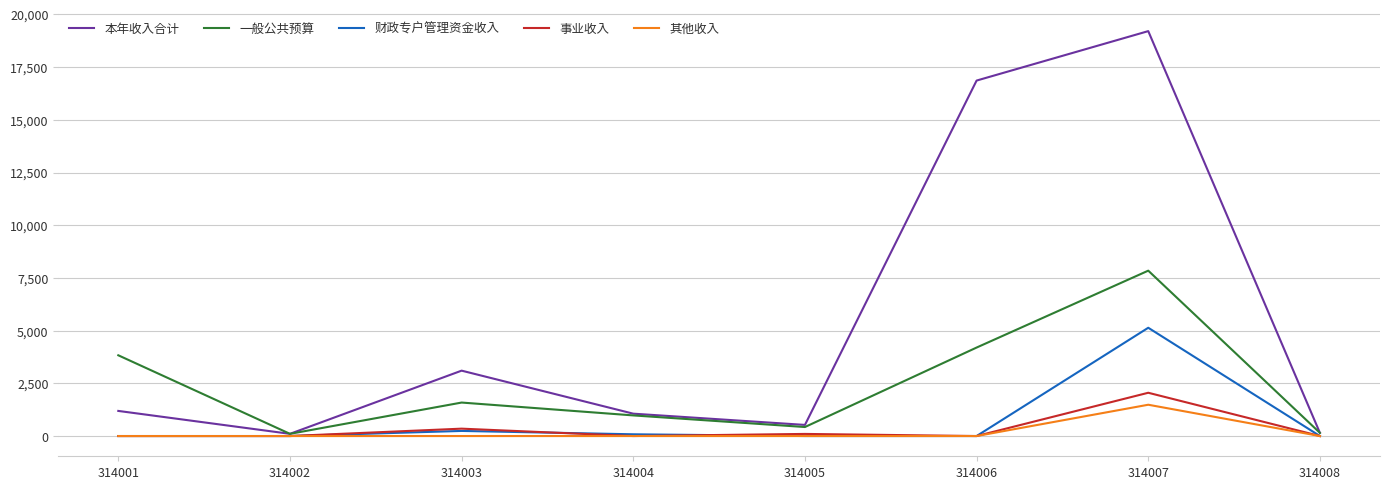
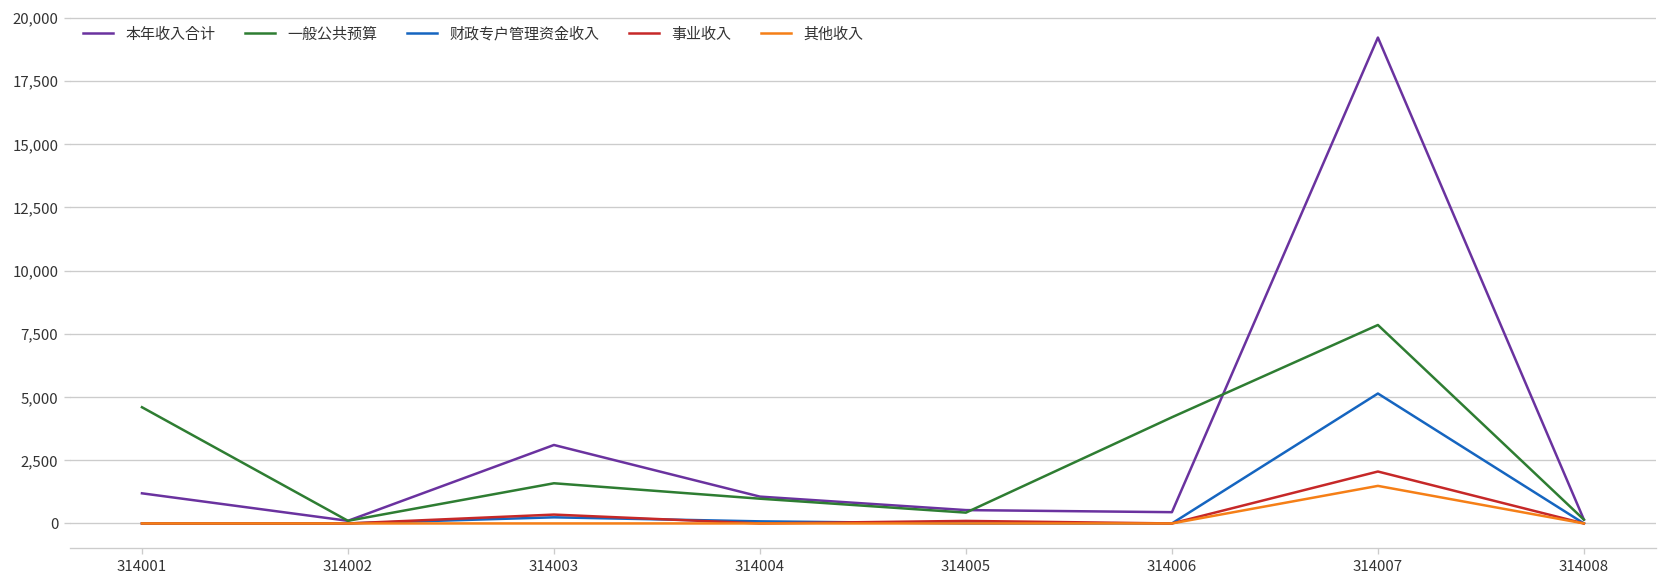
  {
    "本年收入合计": {
      "314001": "1,200",
      "314003": "3,100",
-     "314006": "16,900",
+     "314006": "400",
      "314007": "19,200"
    },
    "一般公共预算": {
-     "314001": "3,800",
+     "314001": "4,600",
      "314003": "1,600",
      "314006": "4,200",
      "314007": "7,800"
    },
    "财政专户管理资金收入": {
      "314007": "5,100"
    },
    "事业收入": {
      "314007": "2,100"
    },
    "其他收入": {
      "314003": "0",
      "314007": "1,500"
    }
  }
